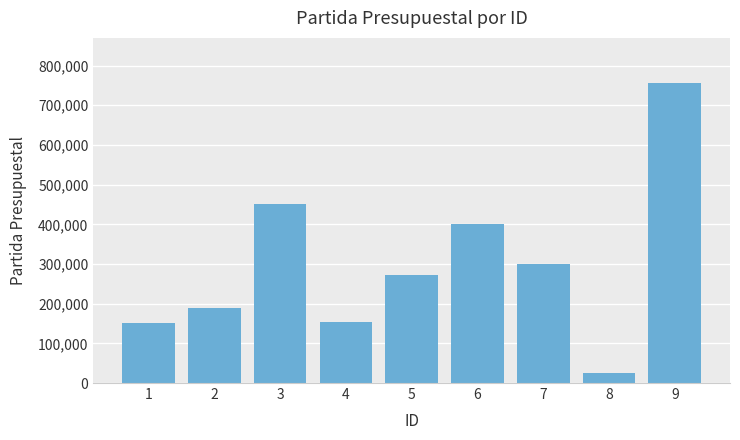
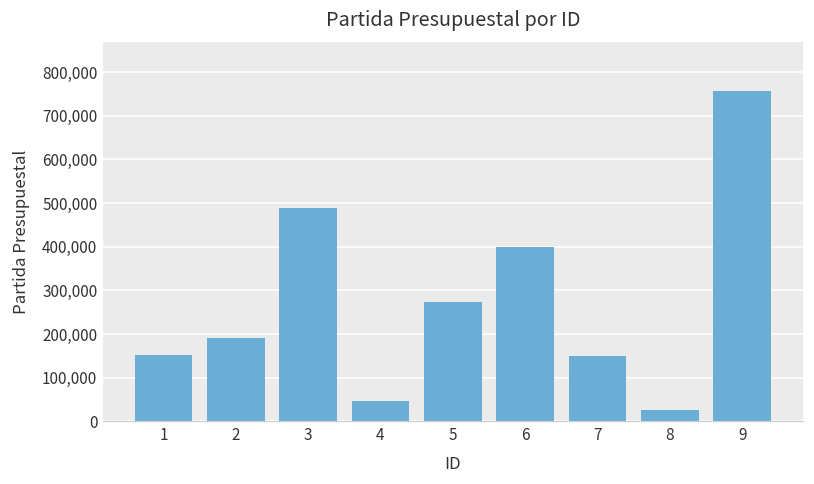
  {
    "1": "150,000",
    "2": "190,000",
-   "3": "450,000",
-   "4": "150,000",
+   "3": "490,000",
+   "4": "50,000",
    "5": "270,000",
    "6": "400,000",
-   "7": "300,000",
+   "7": "150,000",
    "8": "30,000",
    "9": "760,000"
  }
